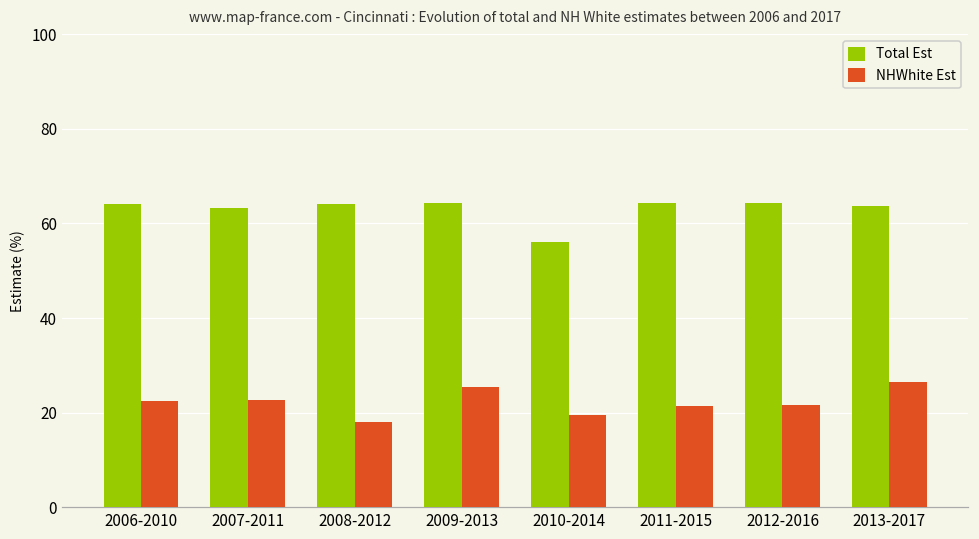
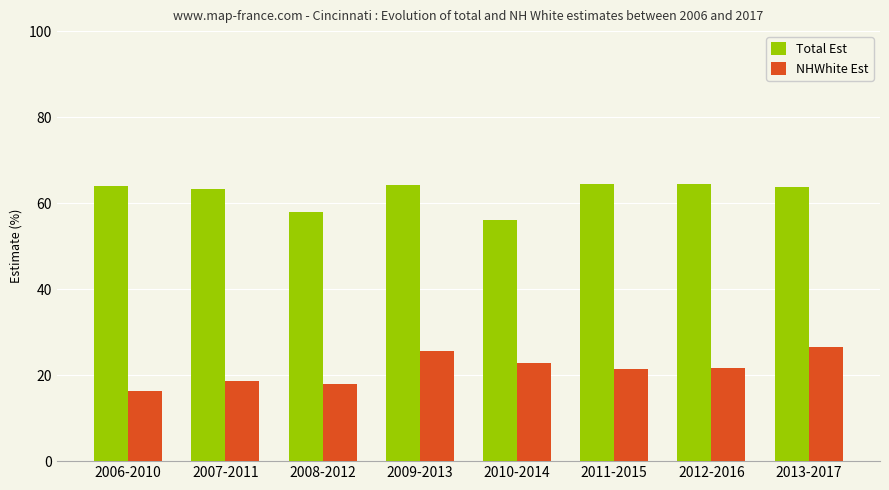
  {
    "Total Est": {
      "2006-2010": 64,
      "2007-2011": 63,
-     "2008-2012": 64,
+     "2008-2012": 58,
      "2009-2013": 64,
      "2010-2014": 56,
      "2011-2015": 64,
      "2012-2016": 64,
      "2013-2017": 64
    },
    "NHWhite Est": {
-     "2006-2010": 23,
-     "2007-2011": 23,
+     "2006-2010": 16,
+     "2007-2011": 19,
      "2008-2012": 18,
      "2009-2013": 26,
-     "2010-2014": 20,
+     "2010-2014": 23,
      "2011-2015": 21,
      "2012-2016": 22,
      "2013-2017": 26
    }
  }
